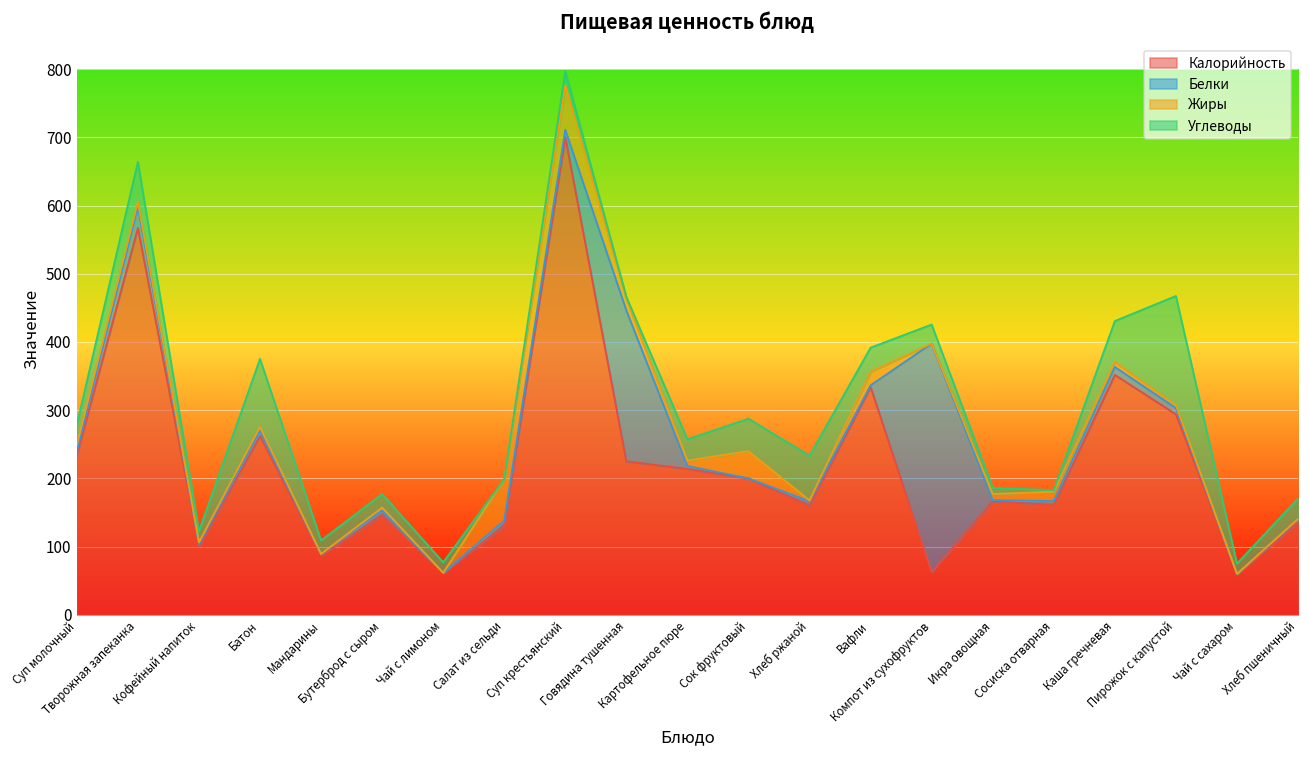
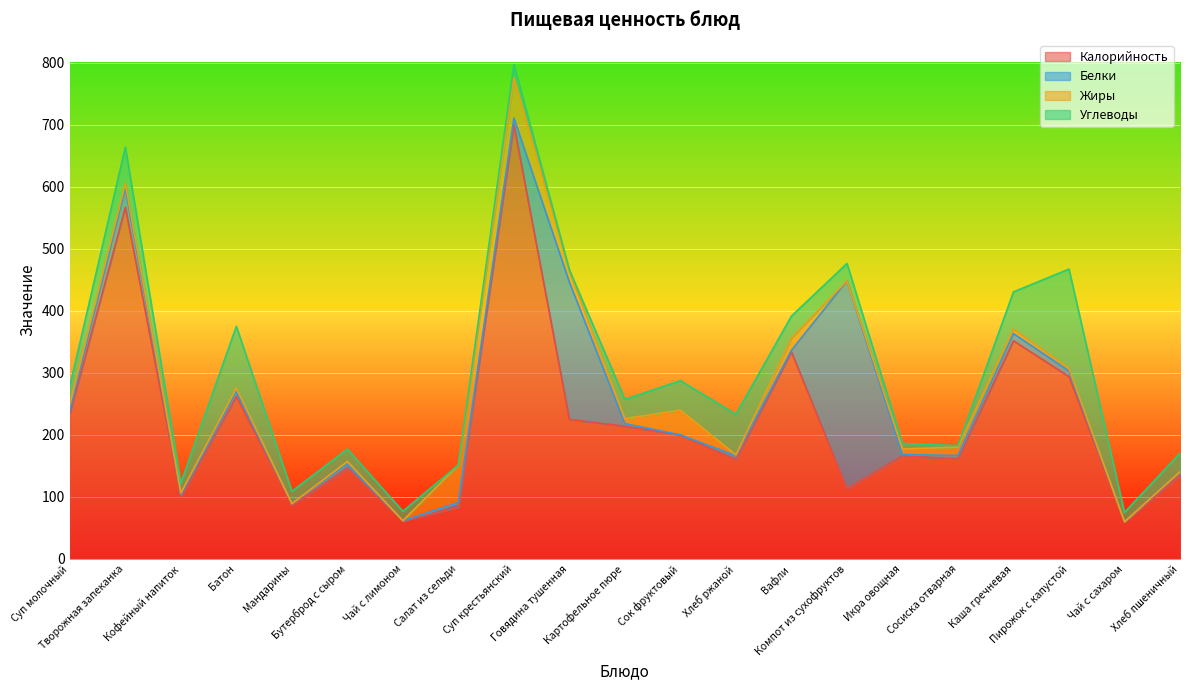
  {
    "Калорийность": {
      "Суп молочный": 230,
      "Творожная запеканка": 570,
      "Батон": 260,
      "Бутерброд с сыром": 150,
-     "Салат из сельди": 130,
+     "Салат из сельди": 80,
      "Суп крестьянский": 700,
      "Говядина тушенная": 230,
      "Картофельное пюре": 210,
      "Хлеб ржаной": 160,
-     "Компот из сухофруктов": 60,
+     "Компот из сухофруктов": 110,
      "Сосиска отварная": 160,
      "Каша гречневая": 350,
      "Пирожок с капустой": 290,
      "Хлеб пшеничный": 140
    },
    "Белки": {
      "Суп молочный": 10,
      "Творожная запеканка": 30,
      "Батон": 10,
      "Бутерброд с сыром": 10,
      "Салат из сельди": 10,
      "Суп крестьянский": 10,
      "Говядина тушенная": 220,
      "Картофельное пюре": 0,
      "Сосиска отварная": 10,
      "Каша гречневая": 10,
      "Пирожок с капустой": 10
    },
    "Жиры": {
      "Суп молочный": 10,
      "Творожная запеканка": 10,
      "Батон": 10,
      "Бутерброд с сыром": 0,
      "Суп крестьянский": 70,
      "Картофельное пюре": 10,
      "Сок фруктовый": 40,
      "Вафли": 20,
      "Икра овощная": 10,
      "Каша гречневая": 10,
      "Пирожок с капустой": 0
    },
    "Углеводы": {
      "Суп молочный": 30,
      "Творожная запеканка": 60,
      "Кофейный напиток": 20,
      "Батон": 100,
      "Мандарины": 20,
      "Бутерброд с сыром": 20,
      "Чай с лимоном": 20,
      "Суп крестьянский": 20,
      "Картофельное пюре": 30,
      "Сок фруктовый": 50,
      "Хлеб ржаной": 70,
      "Вафли": 40,
      "Компот из сухофруктов": 30,
      "Икра овощная": 10,
      "Каша гречневая": 60,
      "Пирожок с капустой": 160,
      "Чай с сахаром": 10,
      "Хлеб пшеничный": 30
    }
  }
